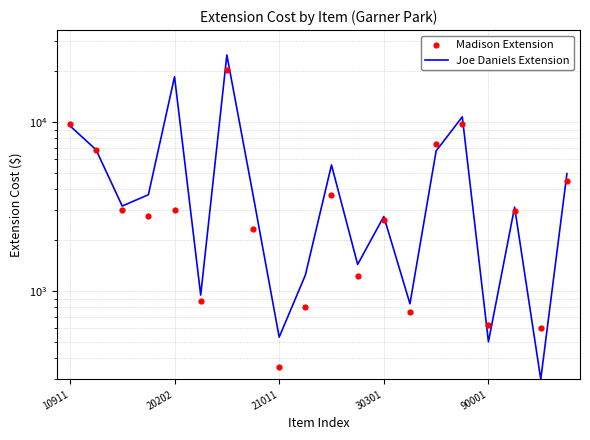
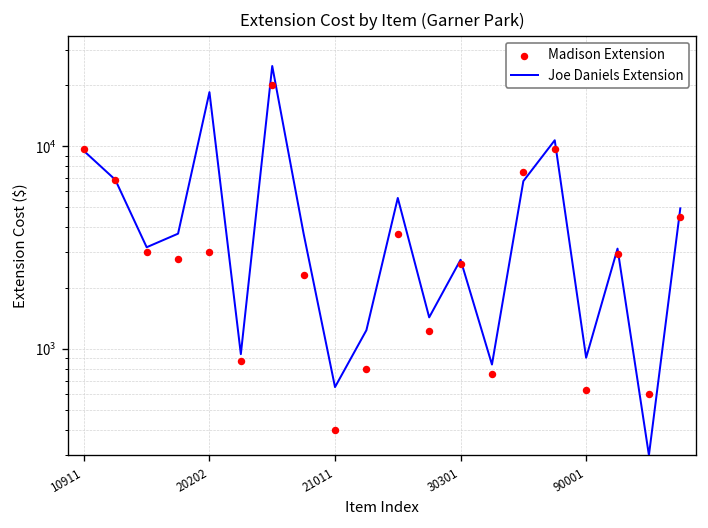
  {
    "Joe Daniels Extension": {
      "20202": 19000,
-     "21011": 530,
+     "21011": 650,
      "30301": 2800,
-     "90001": 500
+     "90001": 900
    },
    "Madison Extension": {
-     "21011": 360
+     "21011": 400
    }
  }
